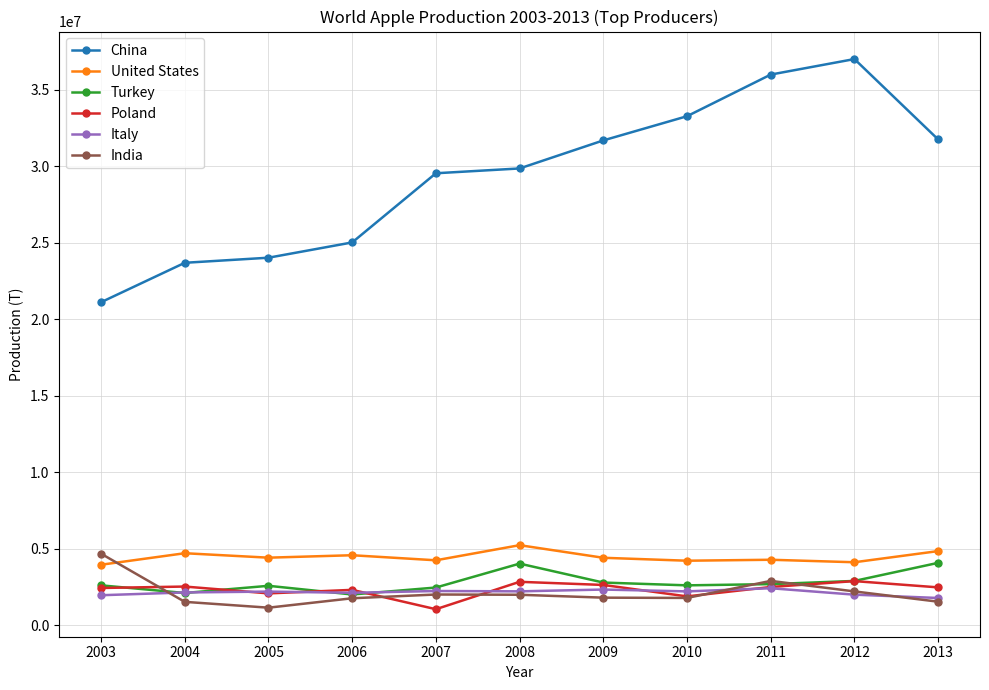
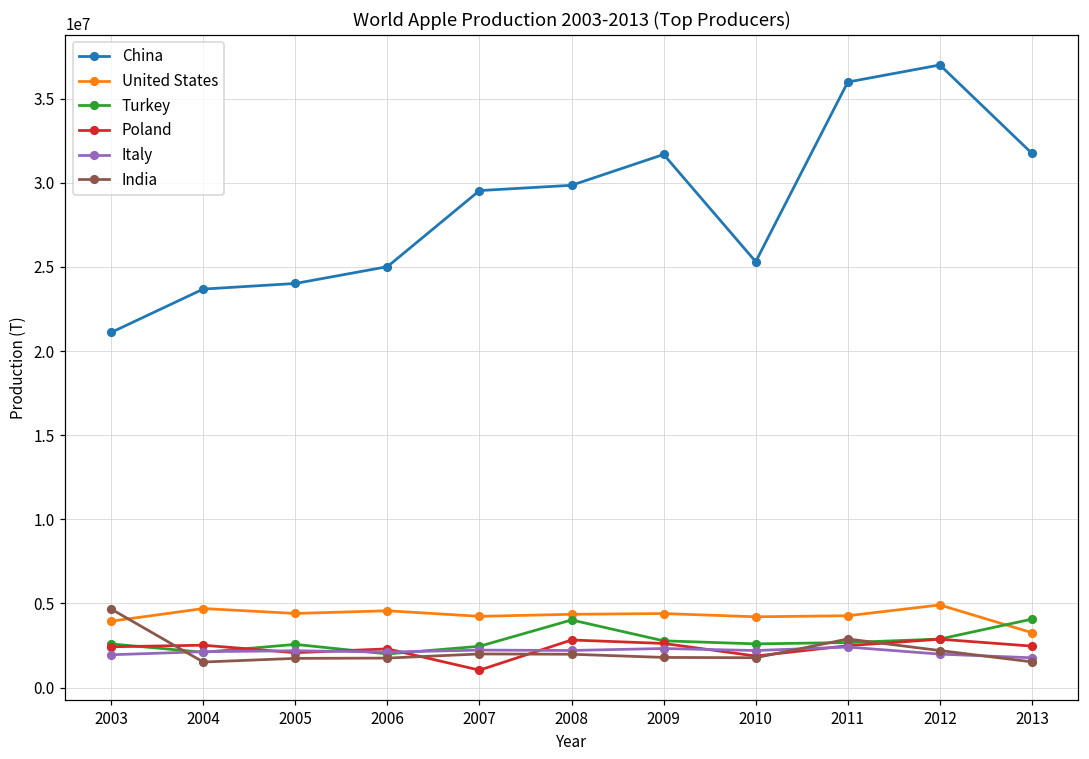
  {
    "China": {
      "2003": 21100000,
      "2004": 23700000,
      "2005": 24000000,
      "2006": 25000000,
      "2007": 29500000,
      "2008": 29900000,
      "2009": 31700000,
-     "2010": 33300000,
+     "2010": 25300000,
      "2011": 36000000,
      "2012": 37000000,
      "2013": 31700000
    },
    "United States": {
      "2003": 3900000,
      "2004": 4700000,
      "2005": 4400000,
      "2006": 4600000,
      "2007": 4200000,
-     "2008": 5200000,
+     "2008": 4400000,
      "2009": 4400000,
      "2010": 4200000,
      "2011": 4300000,
-     "2012": 4100000,
-     "2013": 4800000
+     "2012": 4900000,
+     "2013": 3300000
    },
    "Turkey": {
      "2003": 2600000,
      "2005": 2600000,
      "2007": 2500000,
      "2008": 4000000,
      "2010": 2600000,
      "2011": 2700000,
      "2013": 4100000
    },
    "Poland": {
      "2003": 2400000,
      "2004": 2500000,
      "2006": 2300000,
      "2007": 1000000,
      "2008": 2800000,
      "2013": 2500000
    },
    "Italy": {
      "2003": 2000000,
      "2007": 2200000,
      "2008": 2200000,
      "2009": 2300000,
      "2010": 2200000,
      "2012": 2000000,
      "2013": 1800000
    },
    "India": {
      "2003": 4700000,
      "2004": 1500000,
-     "2005": 1100000,
+     "2005": 1700000,
      "2006": 1800000,
      "2007": 2000000,
      "2008": 2000000,
      "2009": 1800000,
      "2011": 2900000,
      "2012": 2200000,
      "2013": 1500000
    }
  }
